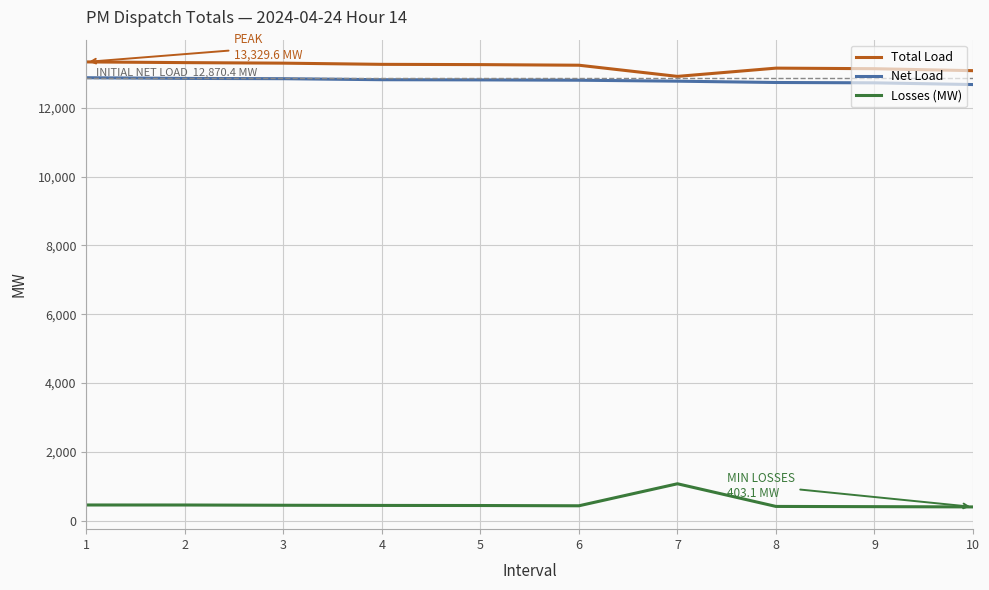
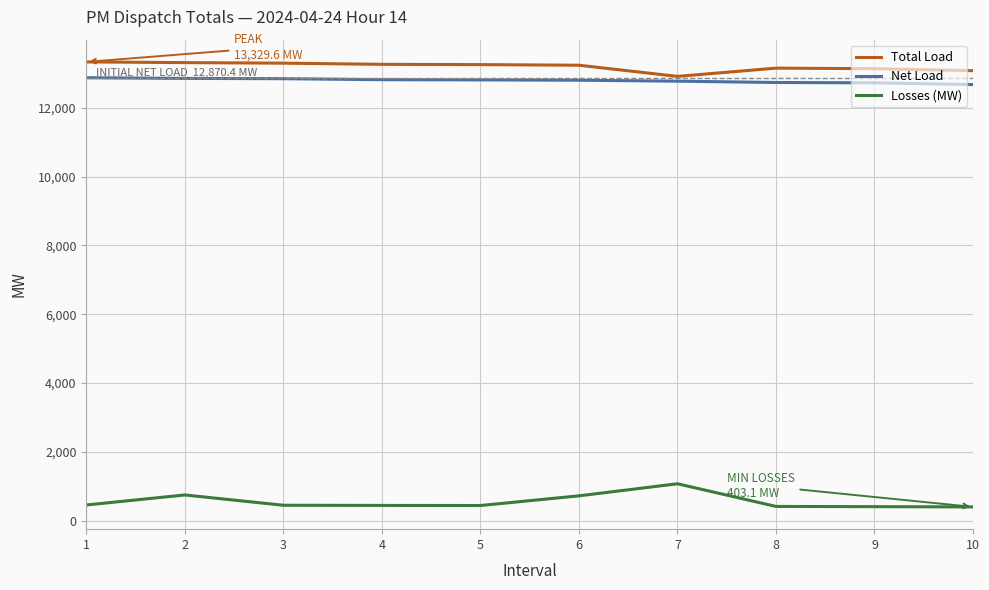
  {
    "Total Load": {
      "1": "13,300",
      "4": "13,300",
      "5": "13,300",
      "6": "13,200",
      "7": "12,900",
      "8": "13,100",
      "10": "13,100"
    },
    "Net Load": {
      "1": "12,900",
      "3": "12,800",
      "4": "12,800",
      "5": "12,800",
      "6": "12,800",
      "7": "12,800",
      "8": "12,700",
      "10": "12,700"
    },
    "Losses (MW)": {
      "1": "500",
-     "2": "500",
+     "2": "800",
      "3": "500",
      "4": "400",
      "5": "400",
-     "6": "400",
+     "6": "700",
      "7": "1,100",
      "10": "400"
    }
  }
